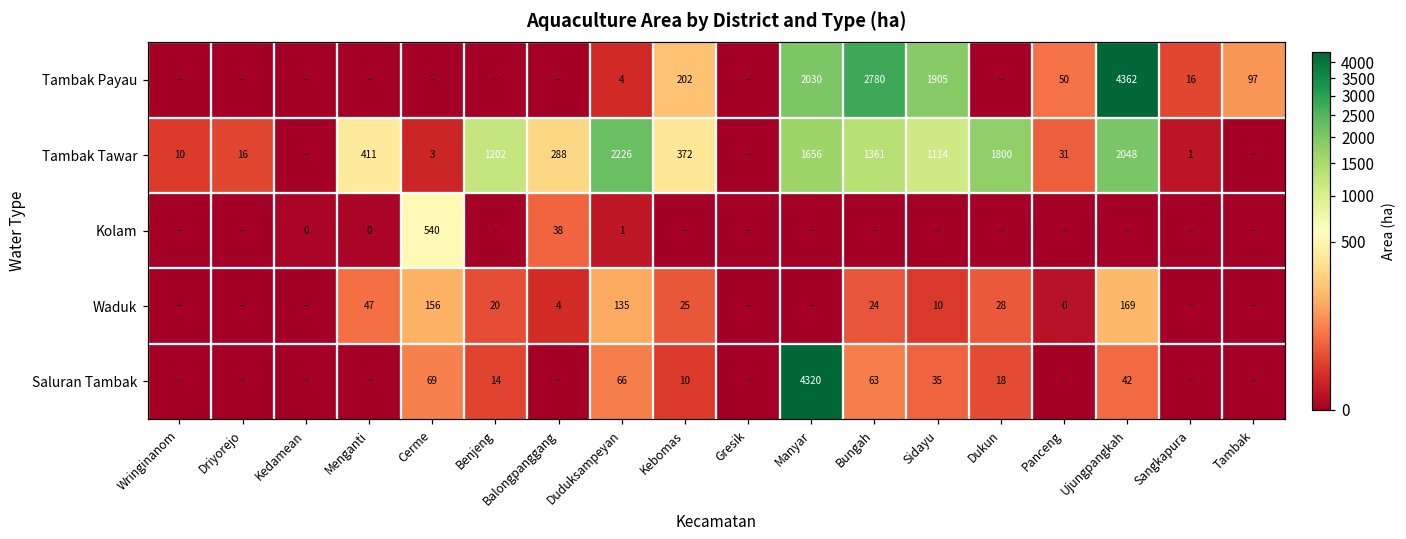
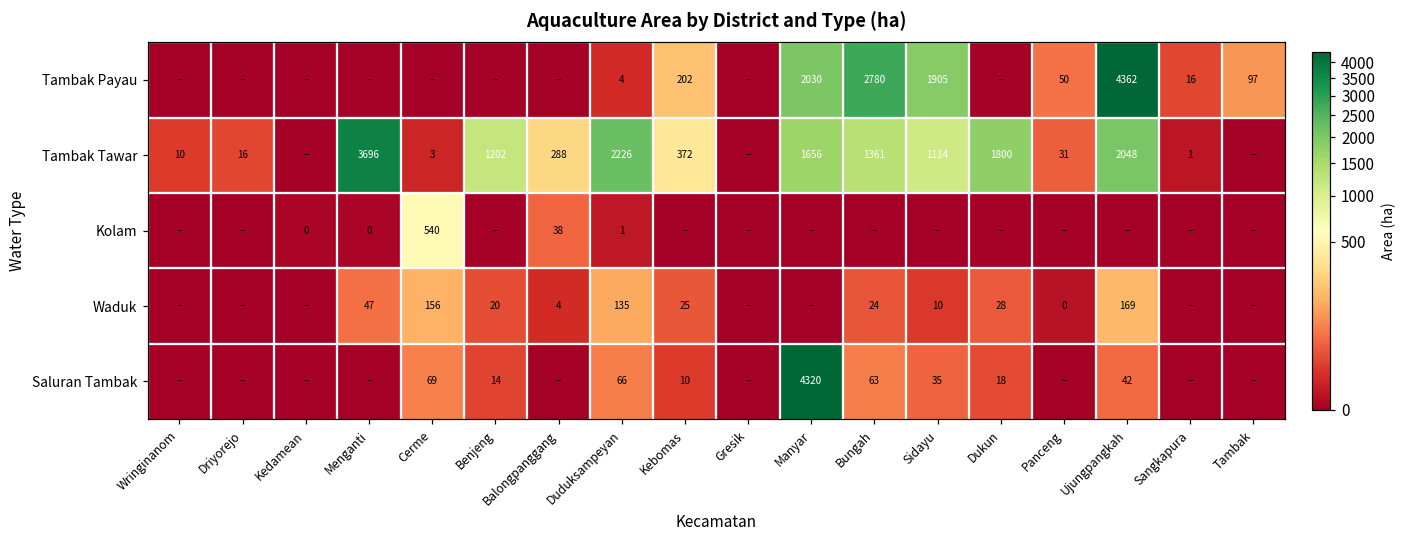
  {
    "Tambak Payau": {
      "Duduksampeyan": 4,
      "Kebomas": 202,
      "Manyar": 2030,
      "Bungah": 2780,
      "Sidayu": 1905,
      "Panceng": 50,
      "Ujungpangkah": 4362,
      "Sangkapura": 16,
      "Tambak": 97
    },
    "Tambak Tawar": {
      "Wringinanom": 10,
      "Driyorejo": 16,
-     "Menganti": 411,
+     "Menganti": 3696,
      "Cerme": 3,
      "Benjeng": 1202,
      "Balongpanggang": 288,
      "Duduksampeyan": 2226,
      "Kebomas": 372,
      "Manyar": 1656,
      "Bungah": 1361,
      "Sidayu": 1114,
      "Dukun": 1800,
      "Panceng": 31,
      "Ujungpangkah": 2048,
      "Sangkapura": 1
    },
    "Kolam": {
      "Kedamean": 0,
      "Menganti": 0,
      "Cerme": 540,
      "Balongpanggang": 38,
      "Duduksampeyan": 1
    },
    "Waduk": {
      "Menganti": 47,
      "Cerme": 156,
      "Benjeng": 20,
      "Balongpanggang": 4,
      "Duduksampeyan": 135,
      "Kebomas": 25,
      "Bungah": 24,
      "Sidayu": 10,
      "Dukun": 28,
      "Panceng": 0,
      "Ujungpangkah": 169
    },
    "Saluran Tambak": {
      "Cerme": 69,
      "Benjeng": 14,
      "Duduksampeyan": 66,
      "Kebomas": 10,
      "Manyar": 4320,
      "Bungah": 63,
      "Sidayu": 35,
      "Dukun": 18,
      "Ujungpangkah": 42
    }
  }
